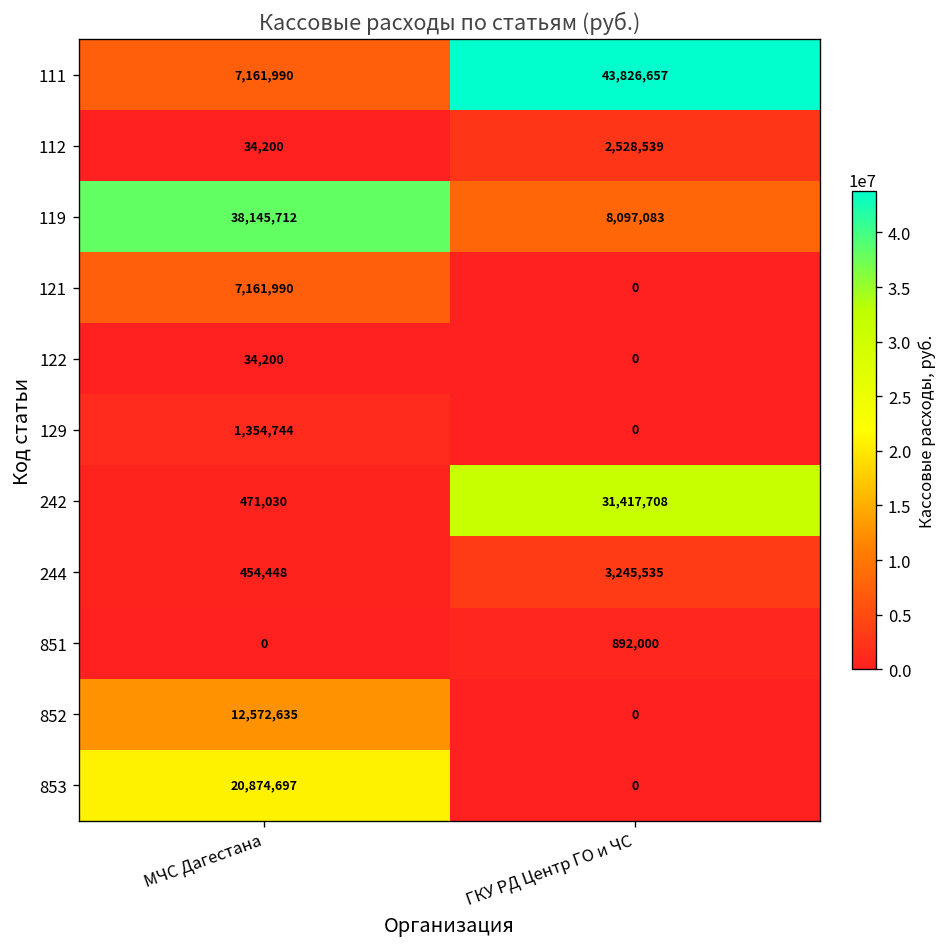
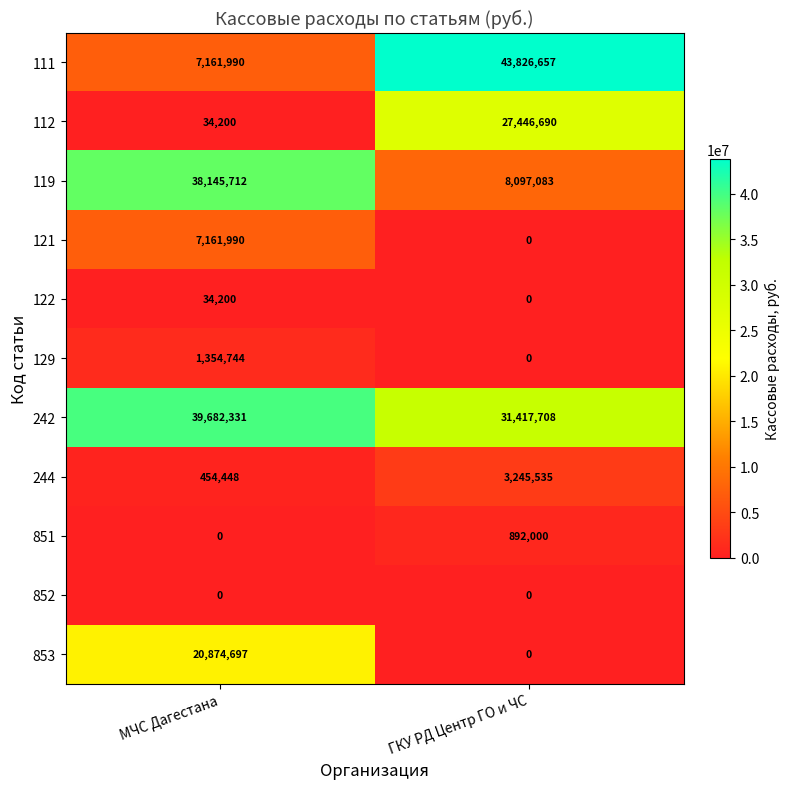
  {
    "111": {
      "МЧС Дагестана": "7,161,990",
      "ГКУ РД Центр ГО и ЧС": "43,826,657"
    },
    "112": {
      "МЧС Дагестана": "34,200",
-     "ГКУ РД Центр ГО и ЧС": "2,528,539"
+     "ГКУ РД Центр ГО и ЧС": "27,446,690"
    },
    "119": {
      "МЧС Дагестана": "38,145,712",
      "ГКУ РД Центр ГО и ЧС": "8,097,083"
    },
    "121": {
      "МЧС Дагестана": "7,161,990",
      "ГКУ РД Центр ГО и ЧС": "0"
    },
    "122": {
      "МЧС Дагестана": "34,200",
      "ГКУ РД Центр ГО и ЧС": "0"
    },
    "129": {
      "МЧС Дагестана": "1,354,744",
      "ГКУ РД Центр ГО и ЧС": "0"
    },
    "242": {
-     "МЧС Дагестана": "471,030",
+     "МЧС Дагестана": "39,682,331",
      "ГКУ РД Центр ГО и ЧС": "31,417,708"
    },
    "244": {
      "МЧС Дагестана": "454,448",
      "ГКУ РД Центр ГО и ЧС": "3,245,535"
    },
    "851": {
      "МЧС Дагестана": "0",
      "ГКУ РД Центр ГО и ЧС": "892,000"
    },
    "852": {
-     "МЧС Дагестана": "12,572,635",
+     "МЧС Дагестана": "0",
      "ГКУ РД Центр ГО и ЧС": "0"
    },
    "853": {
      "МЧС Дагестана": "20,874,697",
      "ГКУ РД Центр ГО и ЧС": "0"
    }
  }
